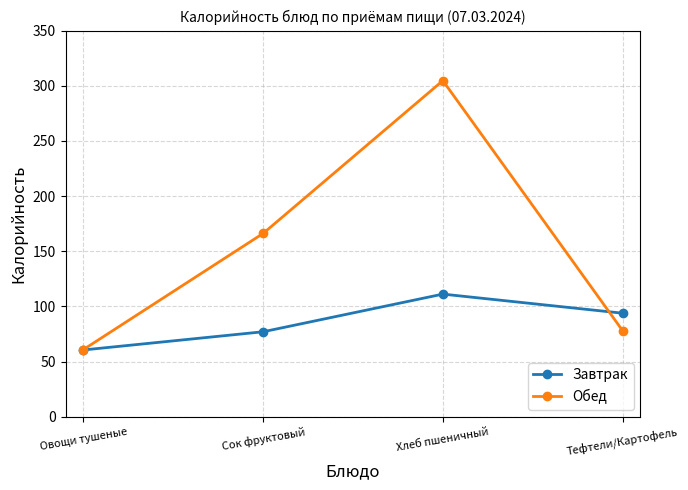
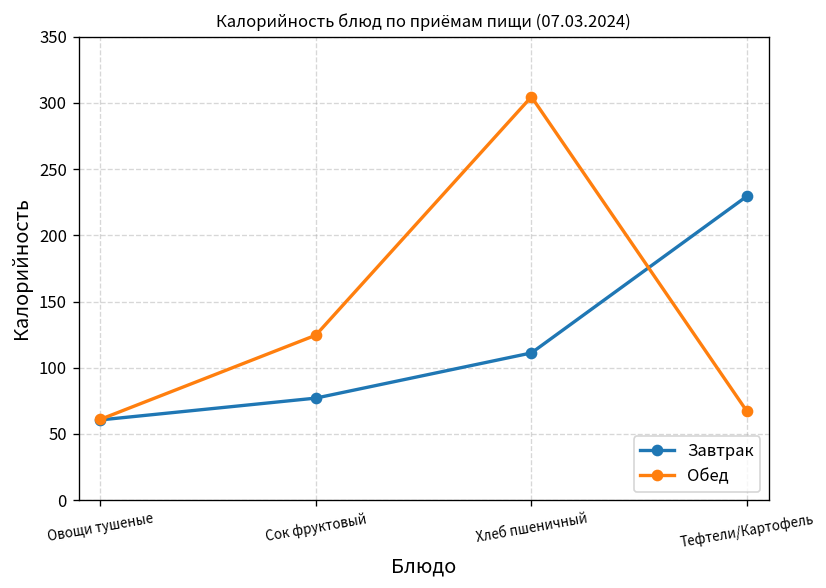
  {
    "Завтрак": {
      "Сок фруктовый": 77,
      "Хлеб пшеничный": 111,
-     "Тефтели/Картофель": 94
+     "Тефтели/Картофель": 230
    },
    "Обед": {
-     "Сок фруктовый": 166,
+     "Сок фруктовый": 125,
      "Хлеб пшеничный": 305,
-     "Тефтели/Картофель": 78
+     "Тефтели/Картофель": 67
    }
  }
